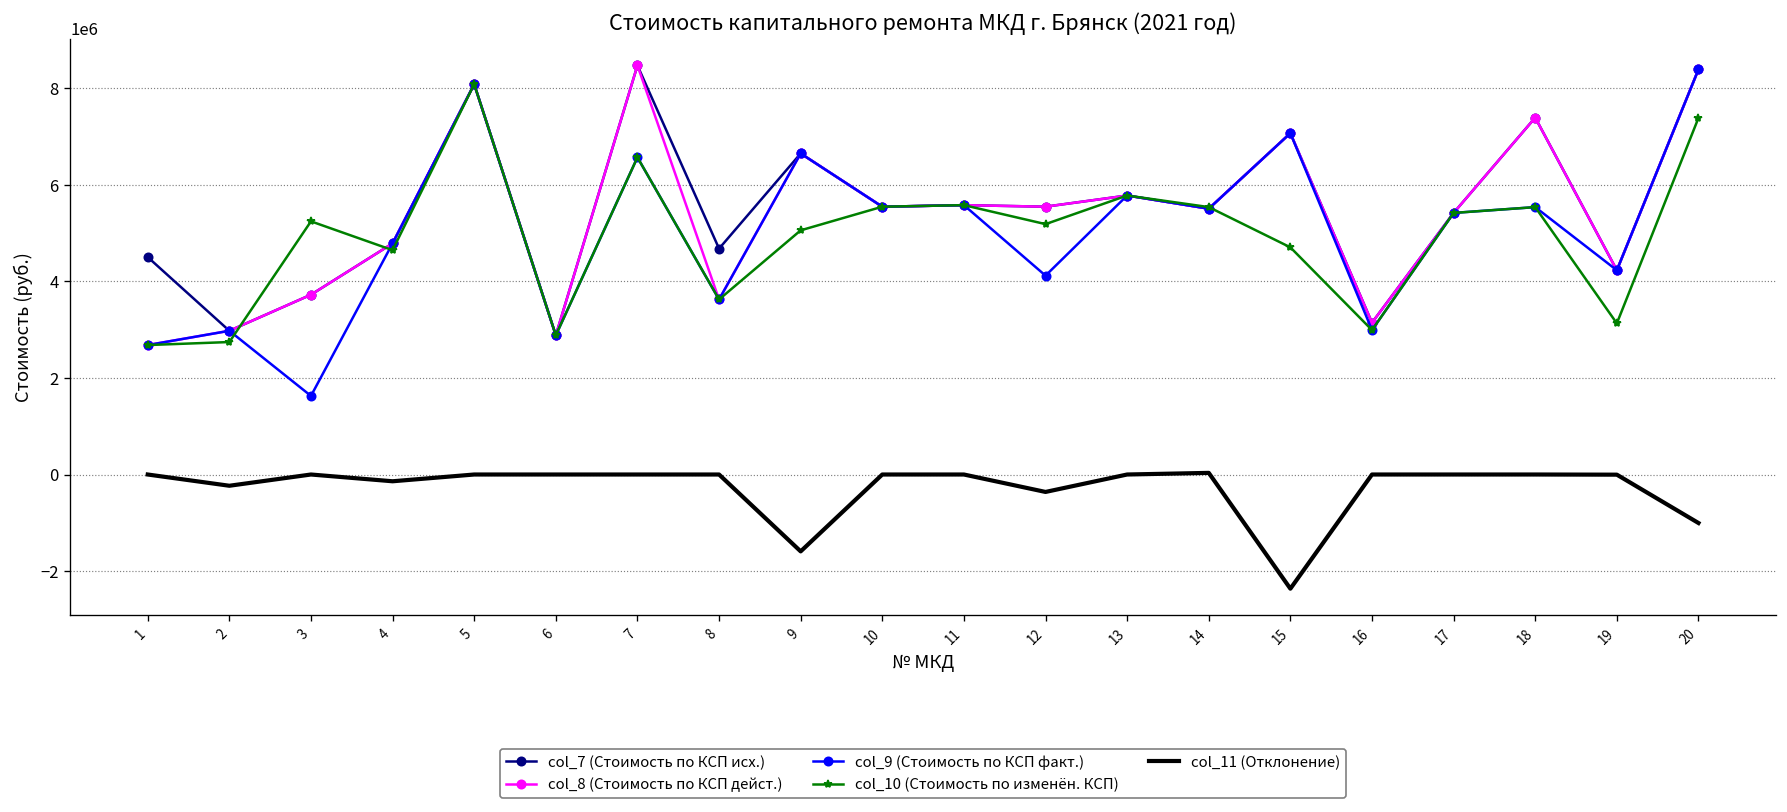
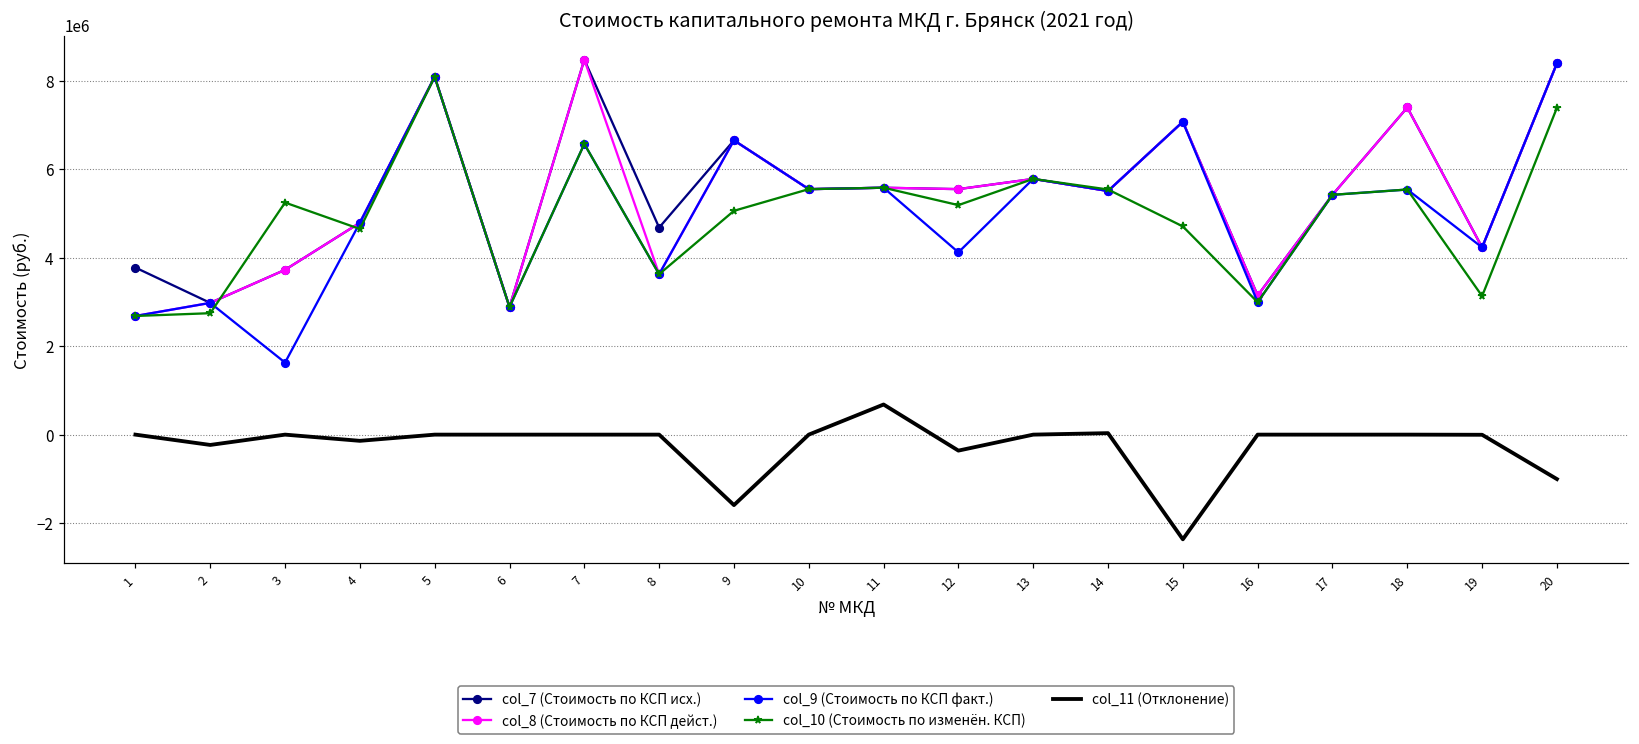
  {
    "col_7 (Стоимость по КСП исх.)": {
-     "1": 4500000,
+     "1": 3800000,
      "8": 4700000
    },
    "col_9 (Стоимость по КСП факт.)": {
      "3": 1600000,
      "12": 4100000
    },
    "col_10 (Стоимость по изменён. КСП)": {
      "2": 2700000,
      "3": 5200000,
      "4": 4600000,
      "9": 5100000,
      "12": 5200000,
      "15": 4700000,
      "19": 3100000,
      "20": 7400000
    },
    "col_11 (Отклонение)": {
      "1": 0,
      "2": -200000,
      "3": 0,
      "4": -100000,
      "5": 0,
      "6": 0,
      "7": 0,
      "8": 0,
      "9": -1600000,
      "10": 0,
-     "11": 0,
+     "11": 700000,
      "12": -400000,
      "13": 0,
      "14": 0,
      "15": -2400000,
      "16": 0,
      "17": 0,
      "18": 0,
      "19": 0,
      "20": -1000000
    }
  }
